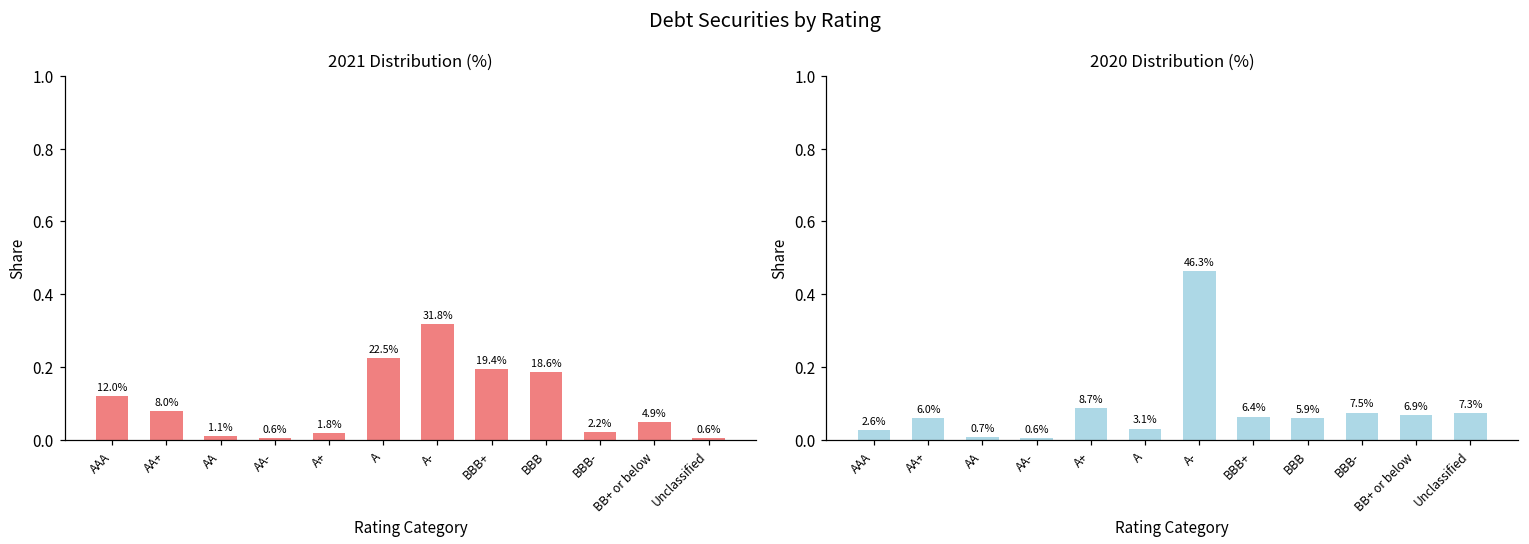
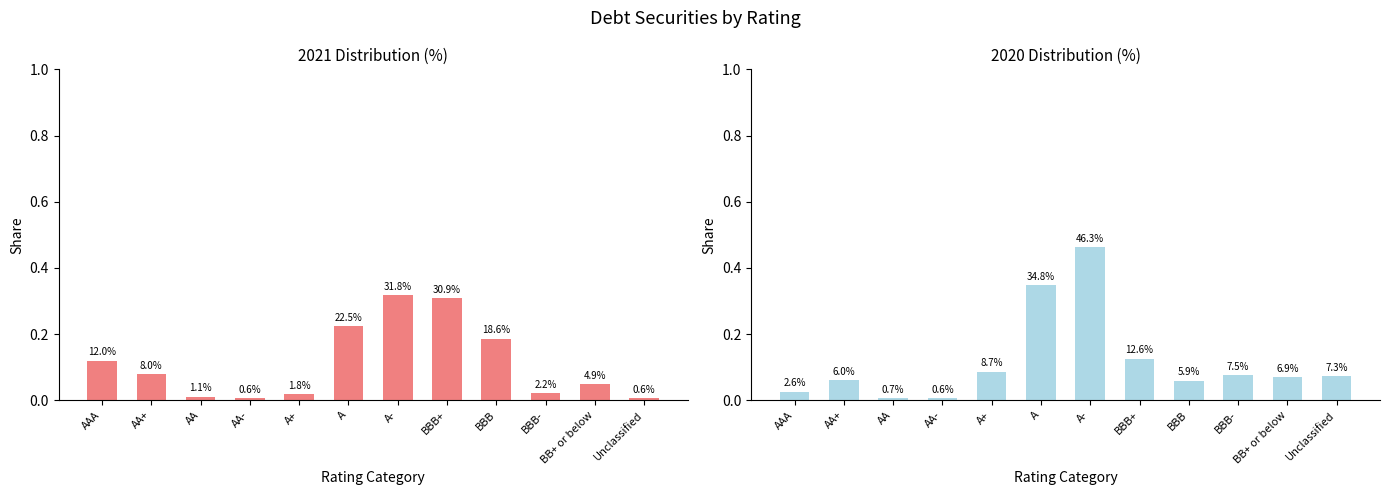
  {
    "2021 Distribution (%)": {
      "AAA": "12.0%",
      "AA+": "8.0%",
      "AA": "1.1%",
      "AA-": "0.6%",
      "A+": "1.8%",
      "A": "22.5%",
      "A-": "31.8%",
-     "BBB+": "19.4%",
+     "BBB+": "30.9%",
      "BBB": "18.6%",
      "BBB-": "2.2%",
      "BB+ or below": "4.9%",
      "Unclassified": "0.6%"
    },
    "2020 Distribution (%)": {
      "AAA": "2.6%",
      "AA+": "6.0%",
      "AA": "0.7%",
      "AA-": "0.6%",
      "A+": "8.7%",
-     "A": "3.1%",
+     "A": "34.8%",
      "A-": "46.3%",
-     "BBB+": "6.4%",
+     "BBB+": "12.6%",
      "BBB": "5.9%",
      "BBB-": "7.5%",
      "BB+ or below": "6.9%",
      "Unclassified": "7.3%"
    }
  }
